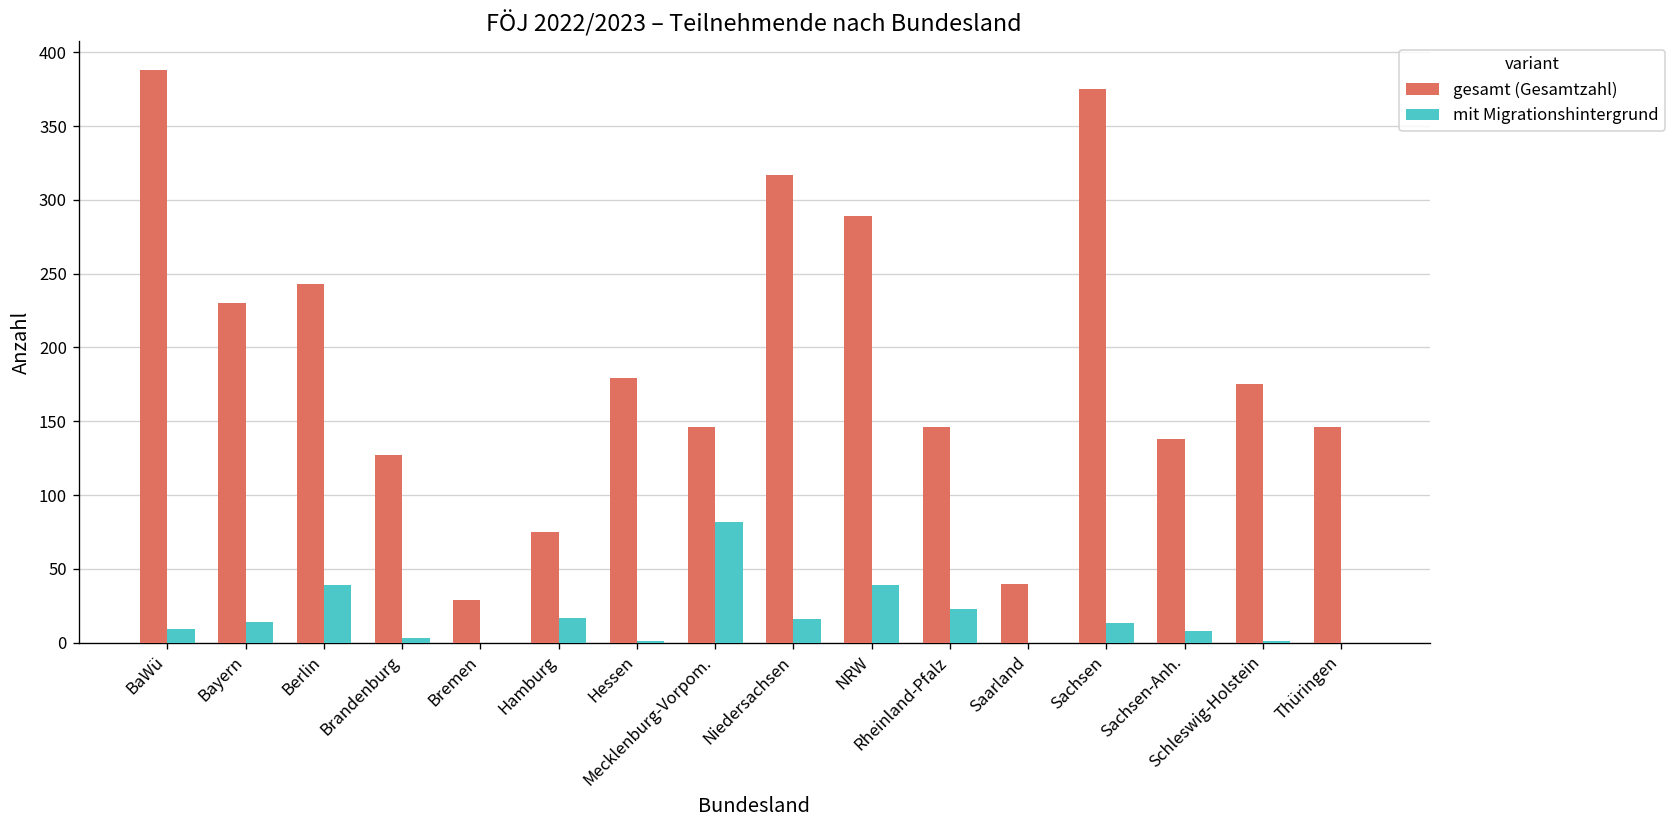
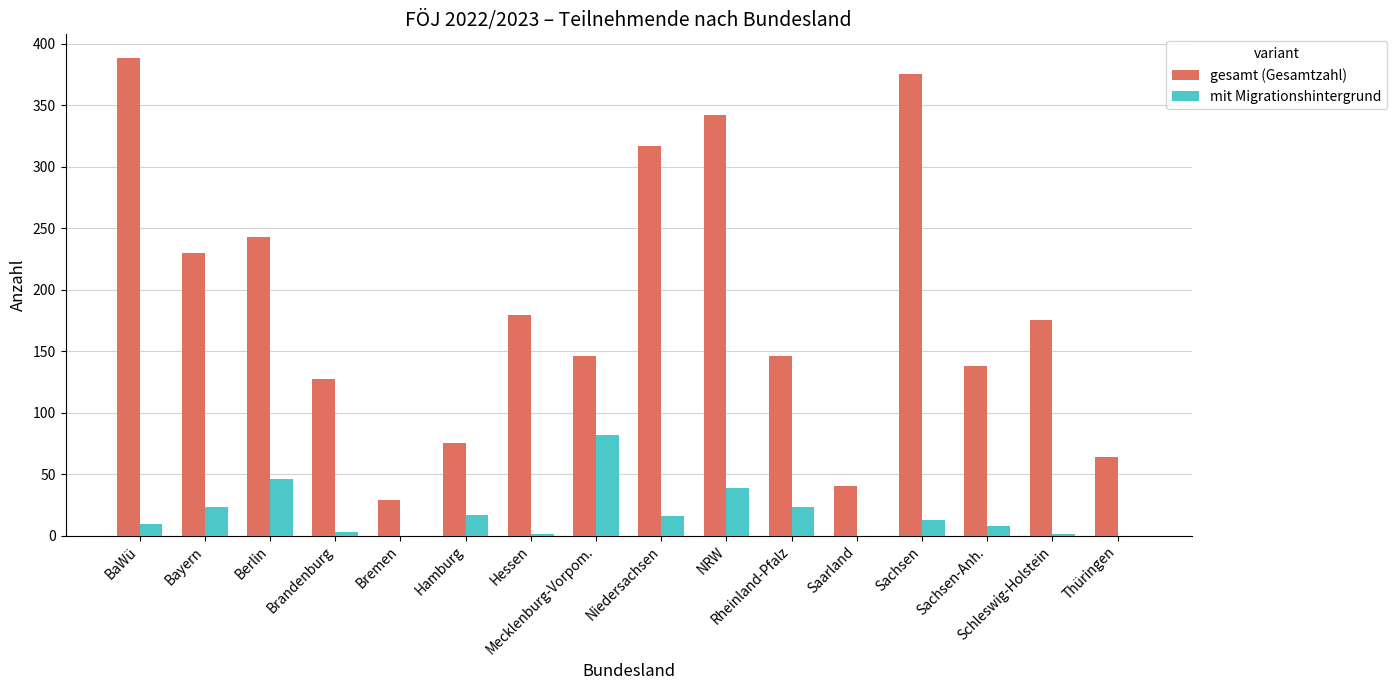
  {
    "gesamt (Gesamtzahl)": {
      "BaWü": 388,
      "Bayern": 230,
      "Berlin": 243,
      "Brandenburg": 127,
      "Bremen": 29,
      "Hamburg": 75,
      "Hessen": 179,
      "Mecklenburg-Vorpom.": 146,
      "Niedersachsen": 317,
-     "NRW": 289,
+     "NRW": 342,
      "Rheinland-Pfalz": 146,
      "Saarland": 40,
      "Sachsen": 375,
      "Sachsen-Anh.": 138,
      "Schleswig-Holstein": 175,
-     "Thüringen": 146
+     "Thüringen": 64
    },
    "mit Migrationshintergrund": {
      "BaWü": 9,
-     "Bayern": 14,
-     "Berlin": 39,
+     "Bayern": 23,
+     "Berlin": 46,
      "Brandenburg": 3,
      "Bremen": 0,
      "Hamburg": 17,
      "Mecklenburg-Vorpom.": 82,
      "Niedersachsen": 16,
      "NRW": 39,
      "Rheinland-Pfalz": 23,
      "Saarland": 0,
      "Sachsen": 13,
      "Sachsen-Anh.": 8,
      "Thüringen": 0
    }
  }
